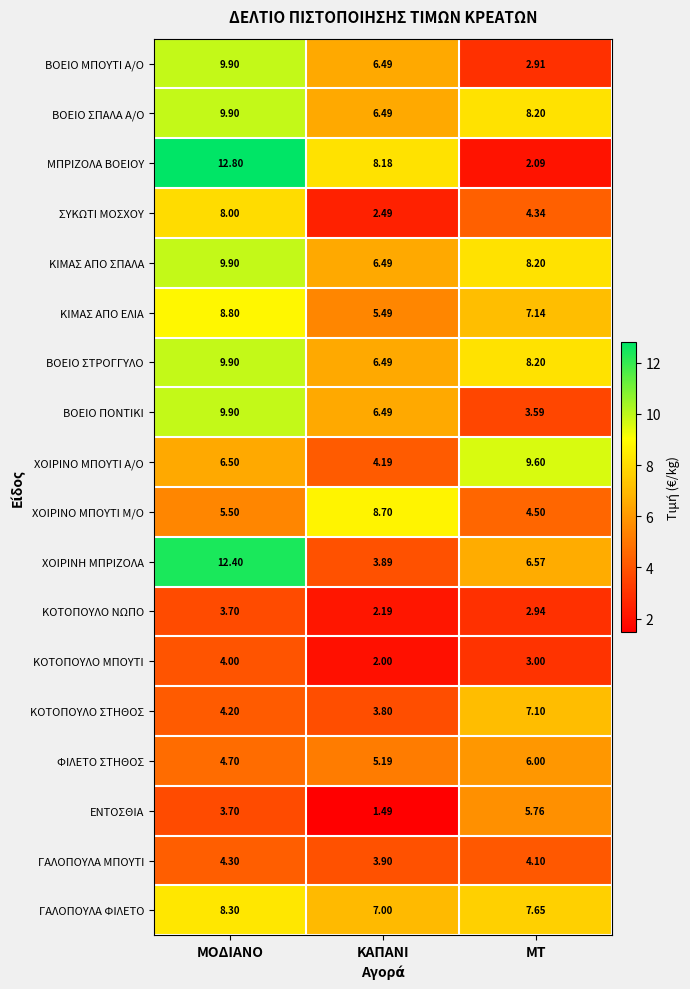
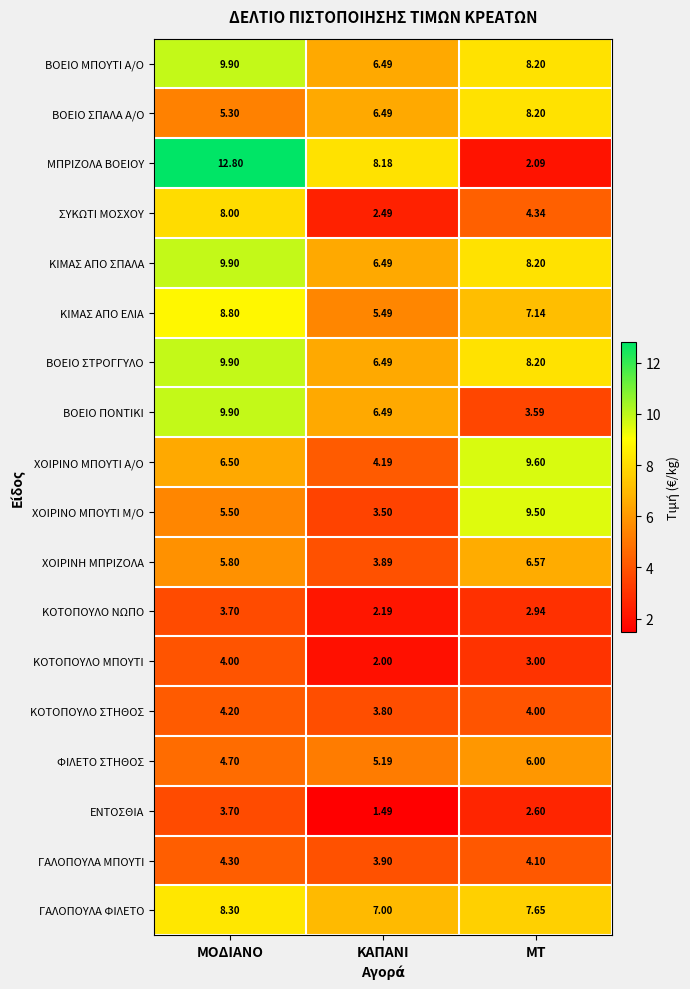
  {
    "ΒΟΕΙΟ ΜΠΟΥΤΙ Α/Ο": {
      "ΜΟΔΙΑΝΟ": 9.90,
      "ΚΑΠΑΝΙ": 6.49,
-     "ΜΤ": 2.91
+     "ΜΤ": 8.20
    },
    "ΒΟΕΙΟ ΣΠΑΛΑ Α/Ο": {
-     "ΜΟΔΙΑΝΟ": 9.90,
+     "ΜΟΔΙΑΝΟ": 5.30,
      "ΚΑΠΑΝΙ": 6.49,
      "ΜΤ": 8.20
    },
    "ΜΠΡΙΖΟΛΑ ΒΟΕΙΟΥ": {
      "ΜΟΔΙΑΝΟ": 12.80,
      "ΚΑΠΑΝΙ": 8.18,
      "ΜΤ": 2.09
    },
    "ΣΥΚΩΤΙ ΜΟΣΧΟΥ": {
      "ΜΟΔΙΑΝΟ": 8.00,
      "ΚΑΠΑΝΙ": 2.49,
      "ΜΤ": 4.34
    },
    "ΚΙΜΑΣ ΑΠΟ ΣΠΑΛΑ": {
      "ΜΟΔΙΑΝΟ": 9.90,
      "ΚΑΠΑΝΙ": 6.49,
      "ΜΤ": 8.20
    },
    "ΚΙΜΑΣ ΑΠO ΕΛΙΑ": {
      "ΜΟΔΙΑΝΟ": 8.80,
      "ΚΑΠΑΝΙ": 5.49,
      "ΜΤ": 7.14
    },
    "ΒΟΕΙΟ ΣΤΡΟΓΓΥΛΟ": {
      "ΜΟΔΙΑΝΟ": 9.90,
      "ΚΑΠΑΝΙ": 6.49,
      "ΜΤ": 8.20
    },
    "ΒΟΕΙΟ ΠΟΝΤΙΚΙ": {
      "ΜΟΔΙΑΝΟ": 9.90,
      "ΚΑΠΑΝΙ": 6.49,
      "ΜΤ": 3.59
    },
    "ΧΟΙΡΙΝΟ ΜΠΟΥΤΙ Α/Ο": {
      "ΜΟΔΙΑΝΟ": 6.50,
      "ΚΑΠΑΝΙ": 4.19,
      "ΜΤ": 9.60
    },
    "ΧΟΙΡΙΝΟ ΜΠΟΥΤΙ Μ/Ο": {
      "ΜΟΔΙΑΝΟ": 5.50,
-     "ΚΑΠΑΝΙ": 8.70,
-     "ΜΤ": 4.50
+     "ΚΑΠΑΝΙ": 3.50,
+     "ΜΤ": 9.50
    },
    "ΧΟΙΡΙΝΗ ΜΠΡΙΖΟΛΑ": {
-     "ΜΟΔΙΑΝΟ": 12.40,
+     "ΜΟΔΙΑΝΟ": 5.80,
      "ΚΑΠΑΝΙ": 3.89,
      "ΜΤ": 6.57
    },
    "ΚΟΤΟΠΟΥΛΟ ΝΩΠΟ": {
      "ΜΟΔΙΑΝΟ": 3.70,
      "ΚΑΠΑΝΙ": 2.19,
      "ΜΤ": 2.94
    },
    "ΚΟΤΟΠΟΥΛΟ ΜΠΟΥΤΙ": {
      "ΜΟΔΙΑΝΟ": 4.00,
      "ΚΑΠΑΝΙ": 2.00,
      "ΜΤ": 3.00
    },
    "ΚΟΤΟΠΟΥΛΟ ΣΤΗΘΟΣ": {
      "ΜΟΔΙΑΝΟ": 4.20,
      "ΚΑΠΑΝΙ": 3.80,
-     "ΜΤ": 7.10
+     "ΜΤ": 4.00
    },
    "ΦΙΛΕΤΟ ΣΤΗΘΟΣ": {
      "ΜΟΔΙΑΝΟ": 4.70,
      "ΚΑΠΑΝΙ": 5.19,
      "ΜΤ": 6.00
    },
    "ΕΝΤΟΣΘΙΑ": {
      "ΜΟΔΙΑΝΟ": 3.70,
      "ΚΑΠΑΝΙ": 1.49,
-     "ΜΤ": 5.76
+     "ΜΤ": 2.60
    },
    "ΓΑΛΟΠΟΥΛΑ ΜΠΟΥΤΙ": {
      "ΜΟΔΙΑΝΟ": 4.30,
      "ΚΑΠΑΝΙ": 3.90,
      "ΜΤ": 4.10
    },
    "ΓΑΛΟΠΟΥΛΑ ΦΙΛΕΤΟ": {
      "ΜΟΔΙΑΝΟ": 8.30,
      "ΚΑΠΑΝΙ": 7.00,
      "ΜΤ": 7.65
    }
  }
